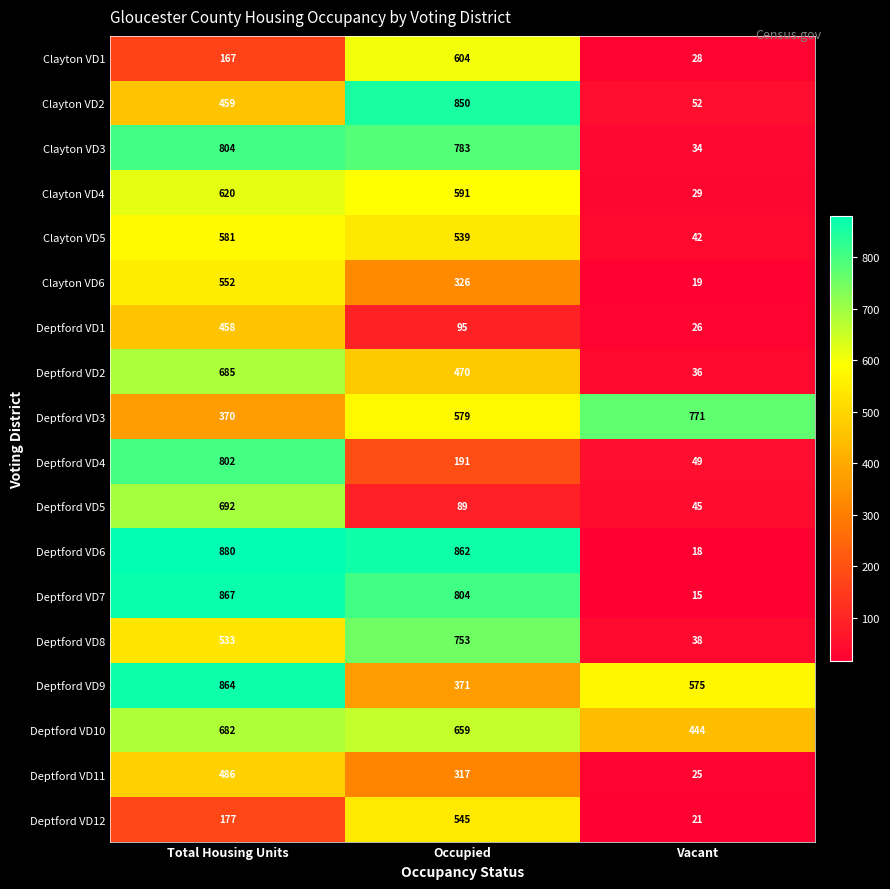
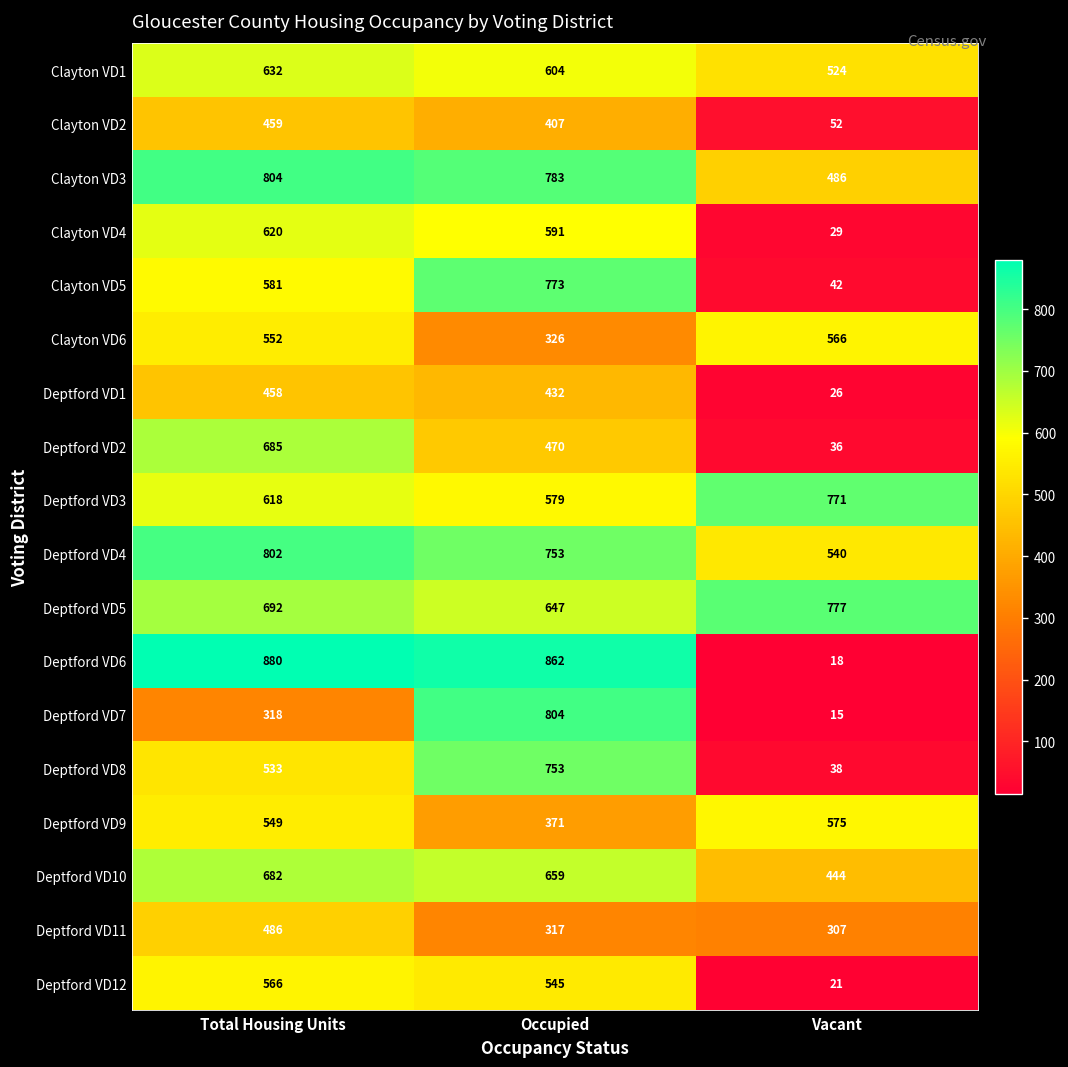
  {
    "Clayton VD1": {
-     "Total Housing Units": 167,
+     "Total Housing Units": 632,
      "Occupied": 604,
-     "Vacant": 28
+     "Vacant": 524
    },
    "Clayton VD2": {
      "Total Housing Units": 459,
-     "Occupied": 850,
+     "Occupied": 407,
      "Vacant": 52
    },
    "Clayton VD3": {
      "Total Housing Units": 804,
      "Occupied": 783,
-     "Vacant": 34
+     "Vacant": 486
    },
    "Clayton VD4": {
      "Total Housing Units": 620,
      "Occupied": 591,
      "Vacant": 29
    },
    "Clayton VD5": {
      "Total Housing Units": 581,
-     "Occupied": 539,
+     "Occupied": 773,
      "Vacant": 42
    },
    "Clayton VD6": {
      "Total Housing Units": 552,
      "Occupied": 326,
-     "Vacant": 19
+     "Vacant": 566
    },
    "Deptford VD1": {
      "Total Housing Units": 458,
-     "Occupied": 95,
+     "Occupied": 432,
      "Vacant": 26
    },
    "Deptford VD2": {
      "Total Housing Units": 685,
      "Occupied": 470,
      "Vacant": 36
    },
    "Deptford VD3": {
-     "Total Housing Units": 370,
+     "Total Housing Units": 618,
      "Occupied": 579,
      "Vacant": 771
    },
    "Deptford VD4": {
      "Total Housing Units": 802,
-     "Occupied": 191,
-     "Vacant": 49
+     "Occupied": 753,
+     "Vacant": 540
    },
    "Deptford VD5": {
      "Total Housing Units": 692,
-     "Occupied": 89,
-     "Vacant": 45
+     "Occupied": 647,
+     "Vacant": 777
    },
    "Deptford VD6": {
      "Total Housing Units": 880,
      "Occupied": 862,
      "Vacant": 18
    },
    "Deptford VD7": {
-     "Total Housing Units": 867,
+     "Total Housing Units": 318,
      "Occupied": 804,
      "Vacant": 15
    },
    "Deptford VD8": {
      "Total Housing Units": 533,
      "Occupied": 753,
      "Vacant": 38
    },
    "Deptford VD9": {
-     "Total Housing Units": 864,
+     "Total Housing Units": 549,
      "Occupied": 371,
      "Vacant": 575
    },
    "Deptford VD10": {
      "Total Housing Units": 682,
      "Occupied": 659,
      "Vacant": 444
    },
    "Deptford VD11": {
      "Total Housing Units": 486,
      "Occupied": 317,
-     "Vacant": 25
+     "Vacant": 307
    },
    "Deptford VD12": {
-     "Total Housing Units": 177,
+     "Total Housing Units": 566,
      "Occupied": 545,
      "Vacant": 21
    }
  }
